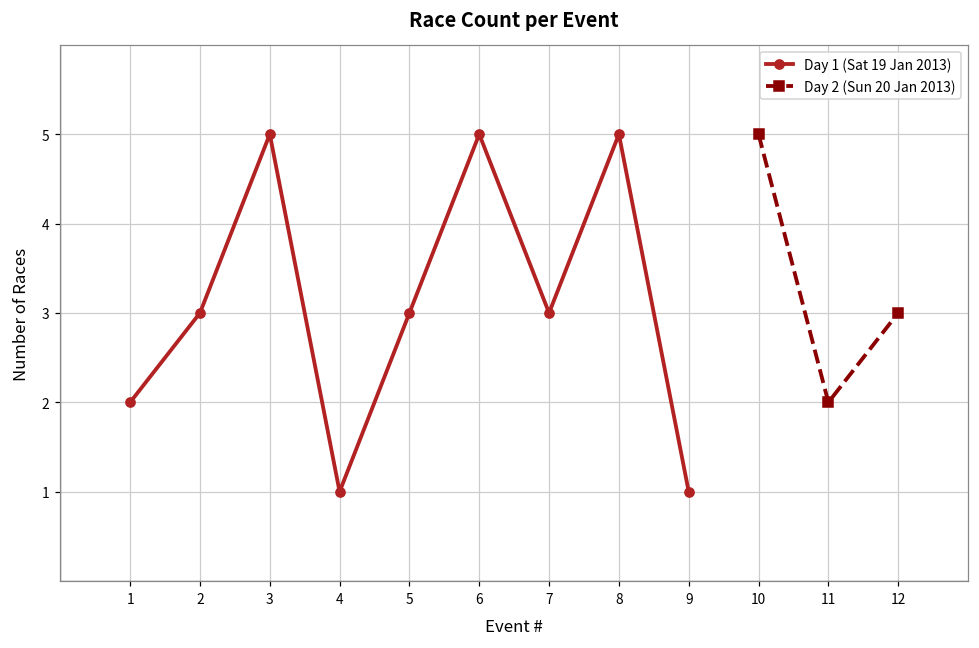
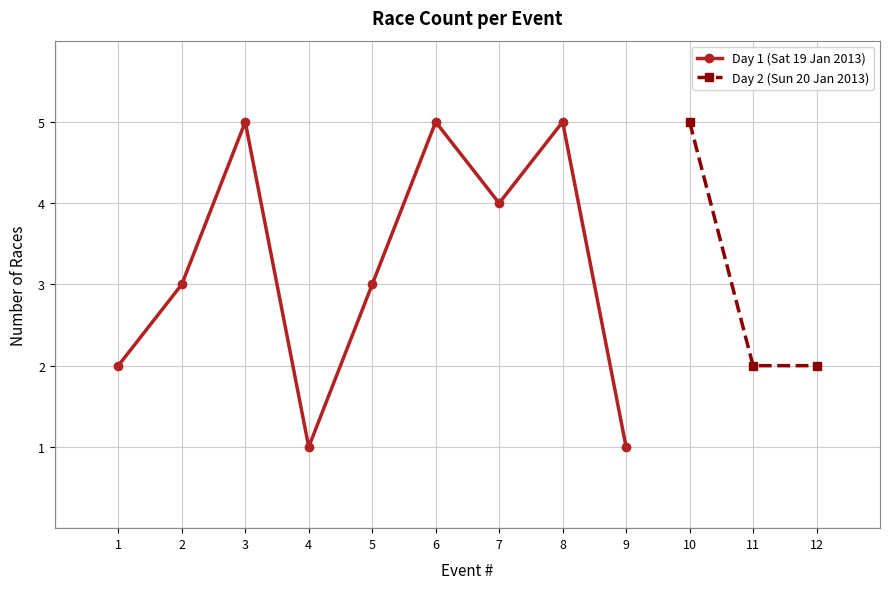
  {
    "Day 1 (Sat 19 Jan 2013)": {
      "1": 2,
      "2": 3,
      "3": 5,
      "4": 1,
      "5": 3,
      "6": 5,
-     "7": 3,
+     "7": 4,
      "8": 5,
      "9": 1
    },
    "Day 2 (Sun 20 Jan 2013)": {
      "10": 5,
      "11": 2,
-     "12": 3
+     "12": 2
    }
  }
